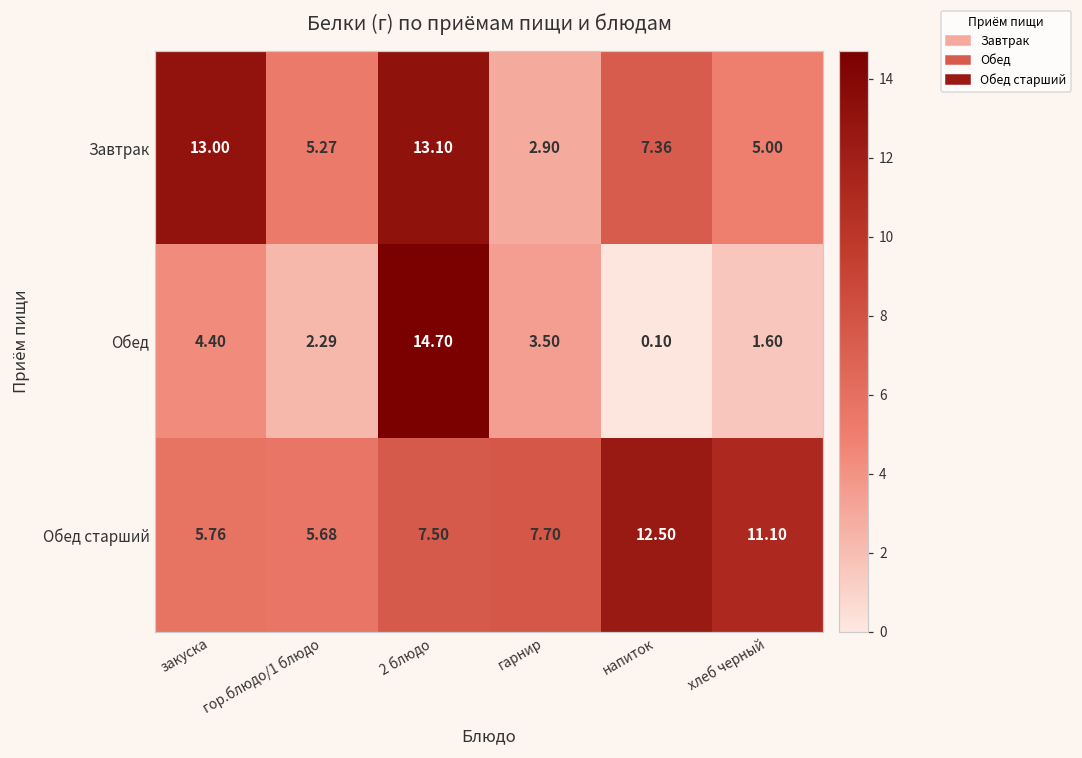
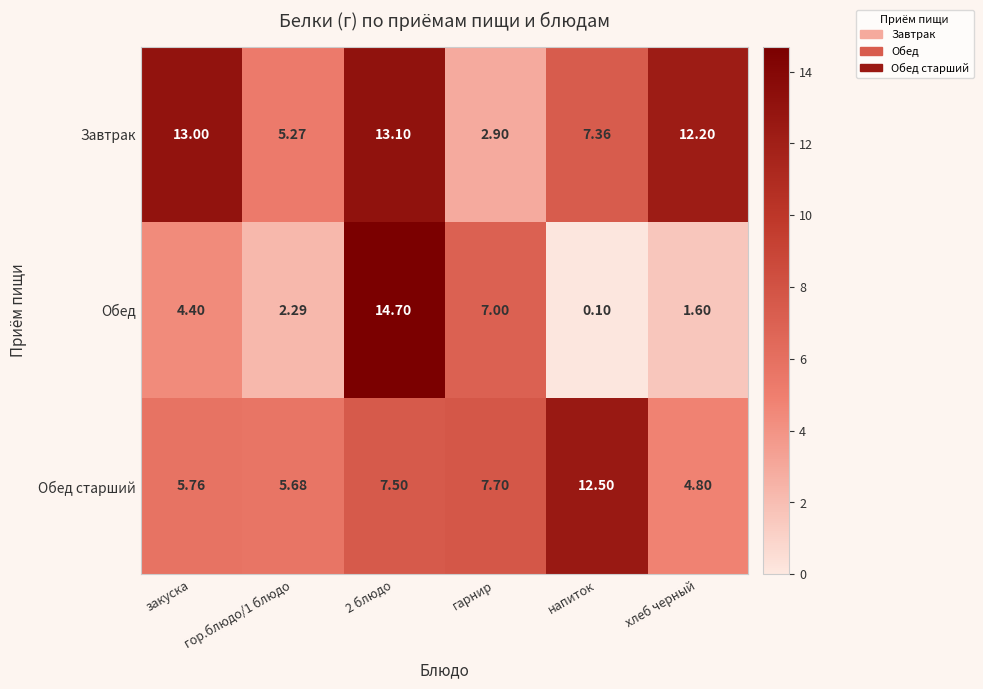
  {
    "Завтрак": {
      "закуска": 13.00,
      "гор.блюдо/1 блюдо": 5.27,
      "2 блюдо": 13.10,
      "гарнир": 2.90,
      "напиток": 7.36,
-     "хлеб черный": 5.00
+     "хлеб черный": 12.20
    },
    "Обед": {
      "закуска": 4.40,
      "гор.блюдо/1 блюдо": 2.29,
      "2 блюдо": 14.70,
-     "гарнир": 3.50,
+     "гарнир": 7.00,
      "напиток": 0.10,
      "хлеб черный": 1.60
    },
    "Обед старший": {
      "закуска": 5.76,
      "гор.блюдо/1 блюдо": 5.68,
      "2 блюдо": 7.50,
      "гарнир": 7.70,
      "напиток": 12.50,
-     "хлеб черный": 11.10
+     "хлеб черный": 4.80
    }
  }
